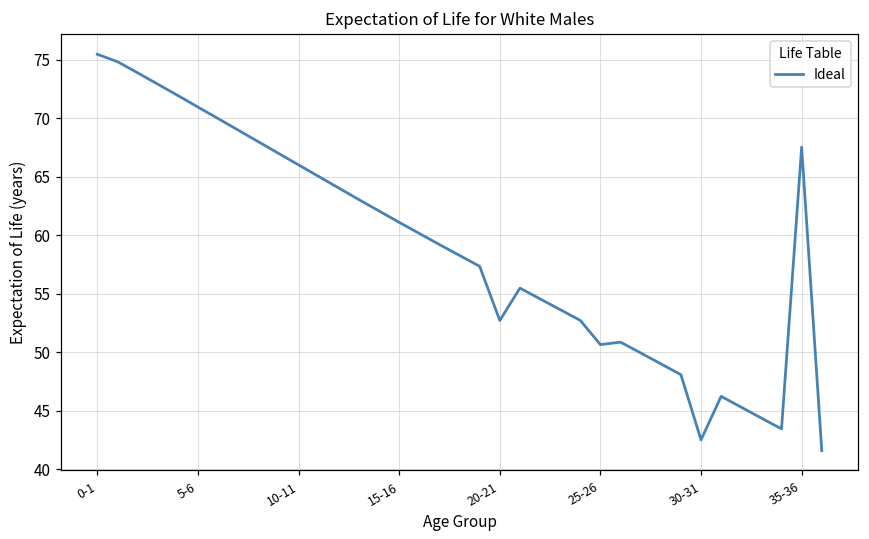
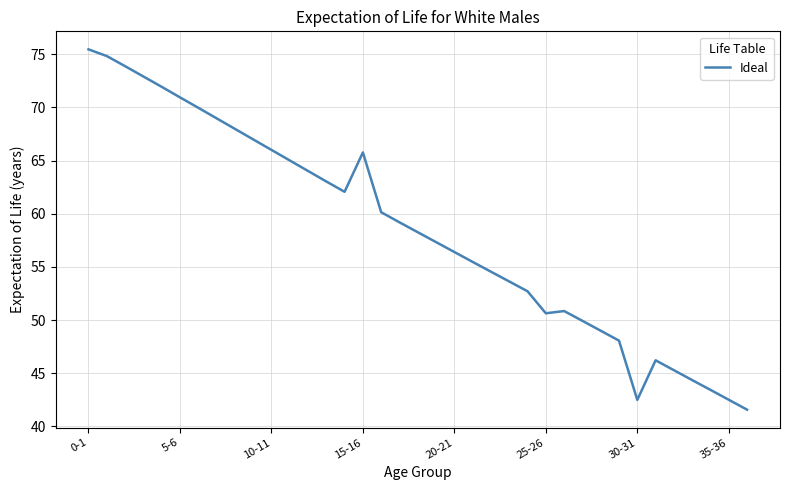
  {
    "0-1": 75.5,
    "5-6": 70.9,
    "10-11": 66.0,
-   "15-16": 61.1,
-   "20-21": 52.7,
+   "15-16": 65.8,
+   "20-21": 56.4,
    "25-26": 50.6,
    "30-31": 42.5,
-   "35-36": 67.5
+   "35-36": 42.5
  }
